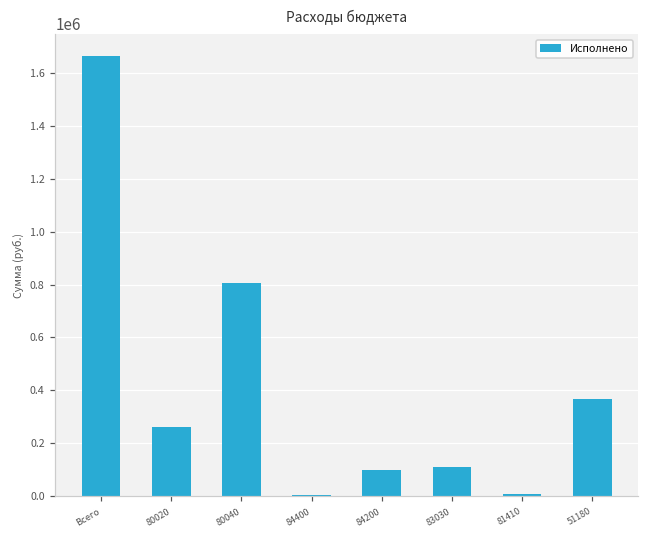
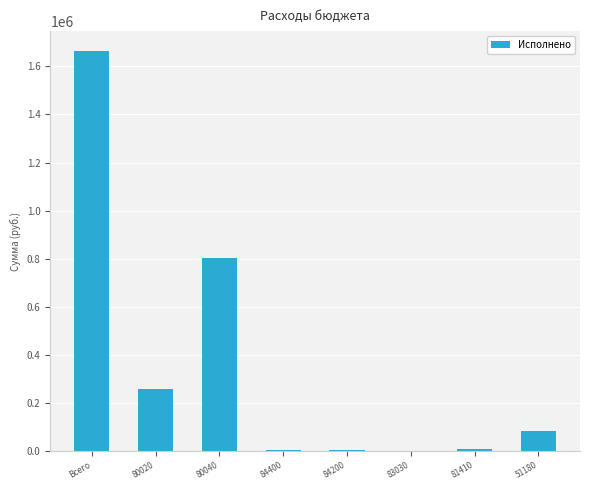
  {
    "Всего": 1660000,
    "80020": 260000,
    "80040": 800000,
-   "84200": 100000,
-   "83030": 110000,
-   "51180": 370000
+   "84200": 0,
+   "83030": 0,
+   "51180": 80000
  }
